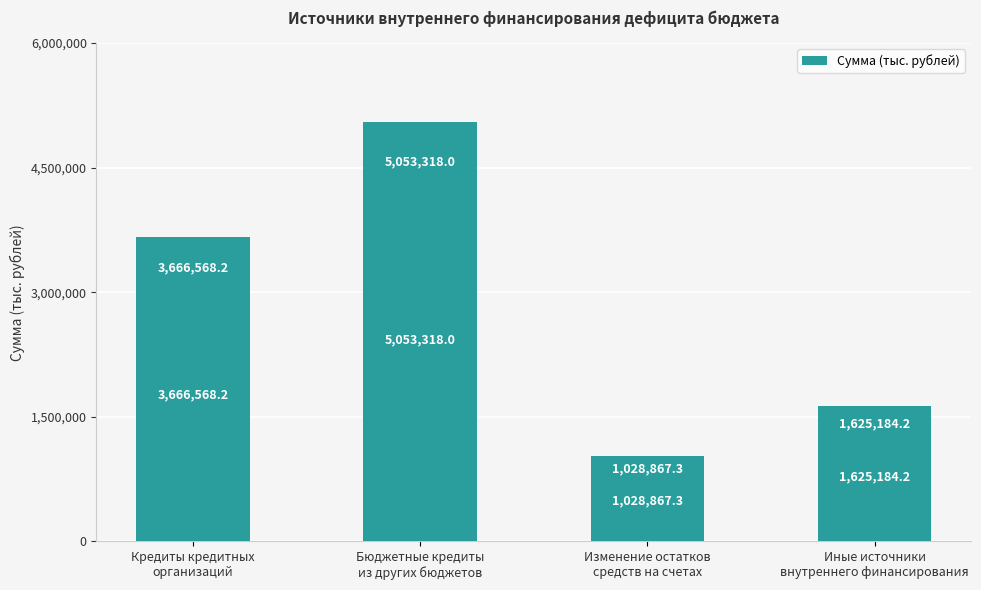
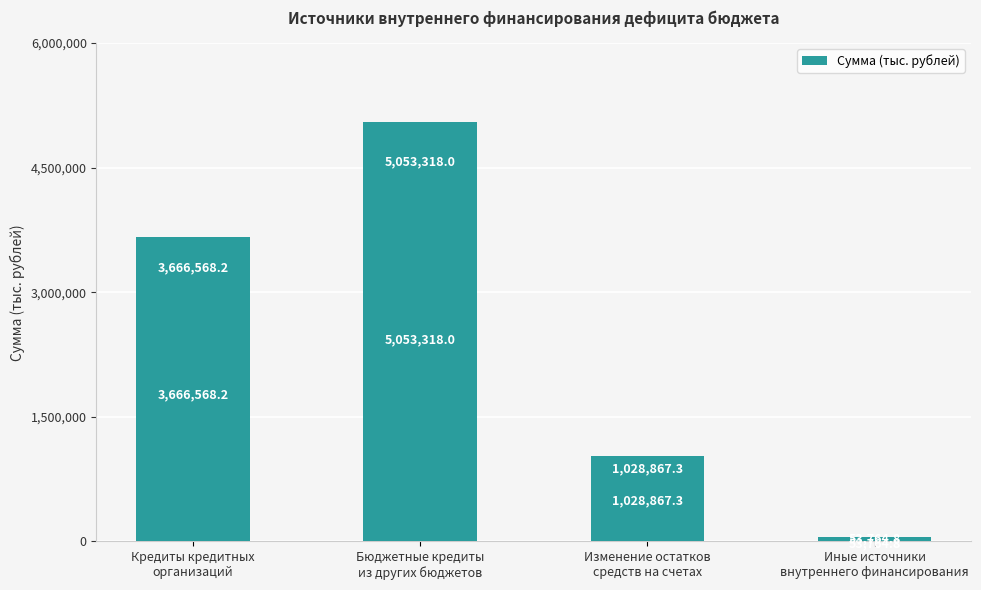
  {
-   "Иные источники внутреннего финансирования": "1,600,000"
+   "Иные источники внутреннего финансирования": "100,000"
  }
